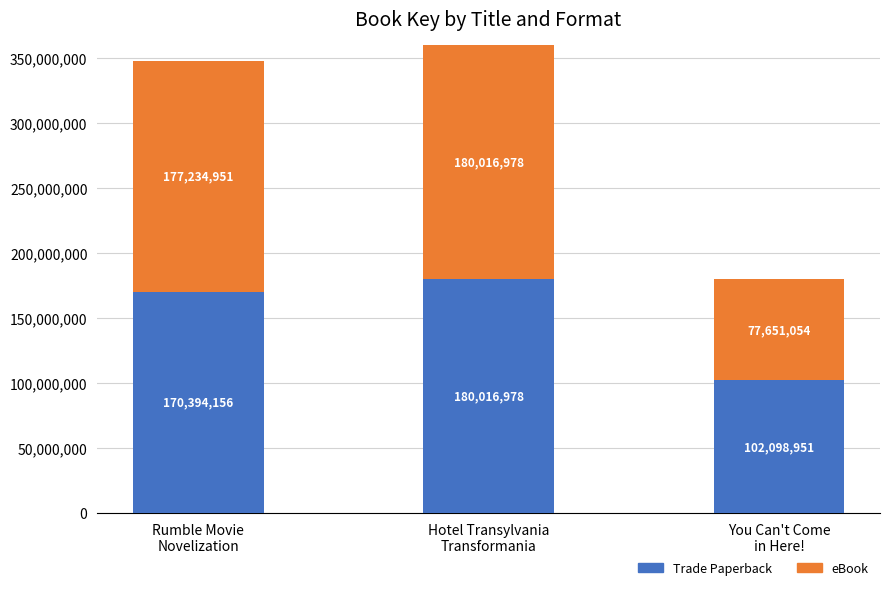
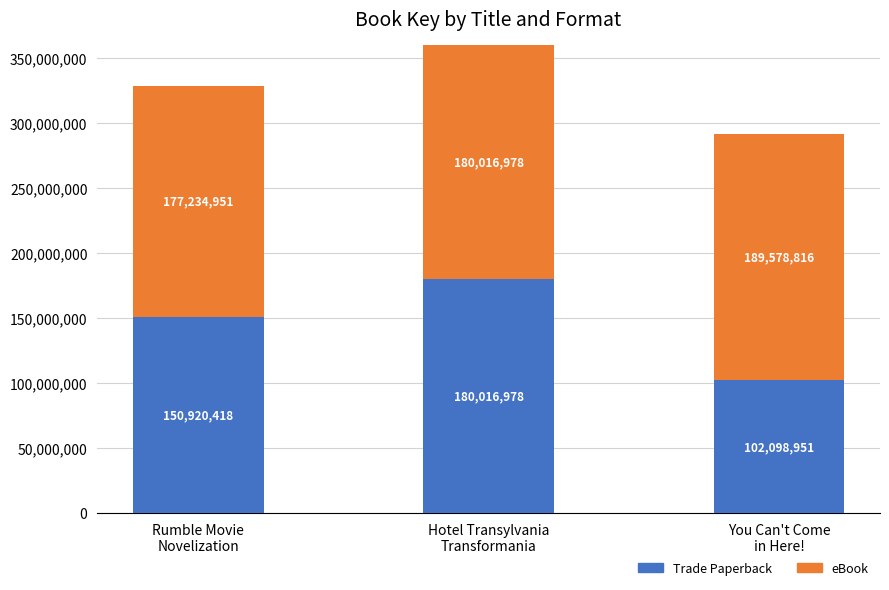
  {
    "Trade Paperback": {
-     "Rumble Movie Novelization": "170,394,156",
+     "Rumble Movie Novelization": "150,920,418",
      "Hotel Transylvania Transformania": "180,016,978",
      "You Can't Come in Here!": "102,098,951"
    },
    "eBook": {
      "Rumble Movie Novelization": "177,234,951",
      "Hotel Transylvania Transformania": "180,016,978",
-     "You Can't Come in Here!": "77,651,054"
+     "You Can't Come in Here!": "189,578,816"
    }
  }
